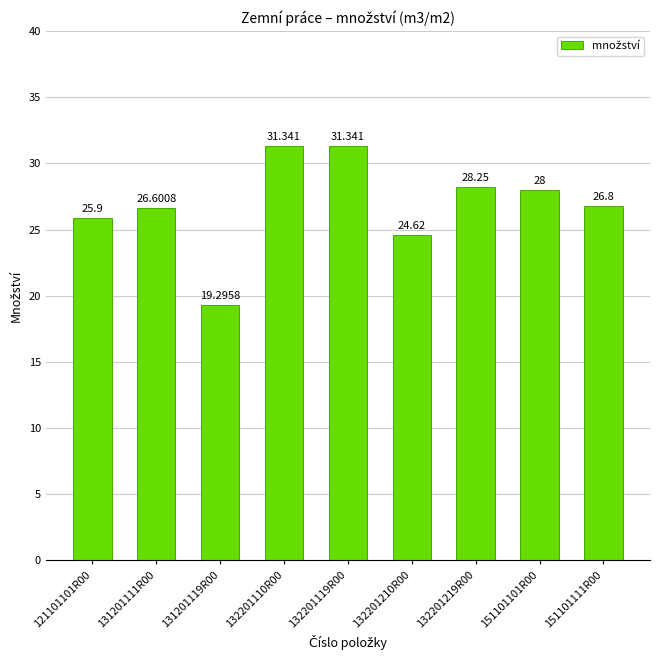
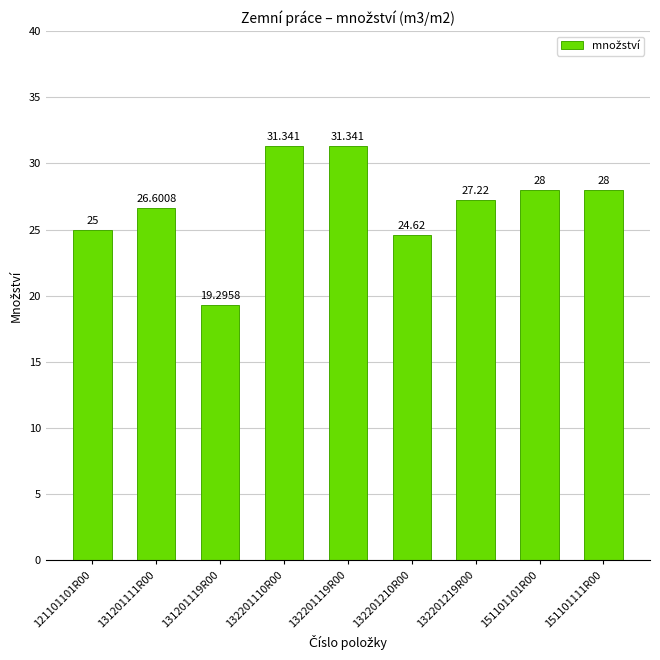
  {
-   "121101101R00": 25.9,
+   "121101101R00": 25,
    "131201111R00": 26.6008,
    "131201119R00": 19.2958,
    "132201110R00": 31.341,
    "132201119R00": 31.341,
    "132201210R00": 24.62,
-   "132201219R00": 28.25,
+   "132201219R00": 27.22,
    "151101101R00": 28,
-   "151101111R00": 26.8
+   "151101111R00": 28
  }
